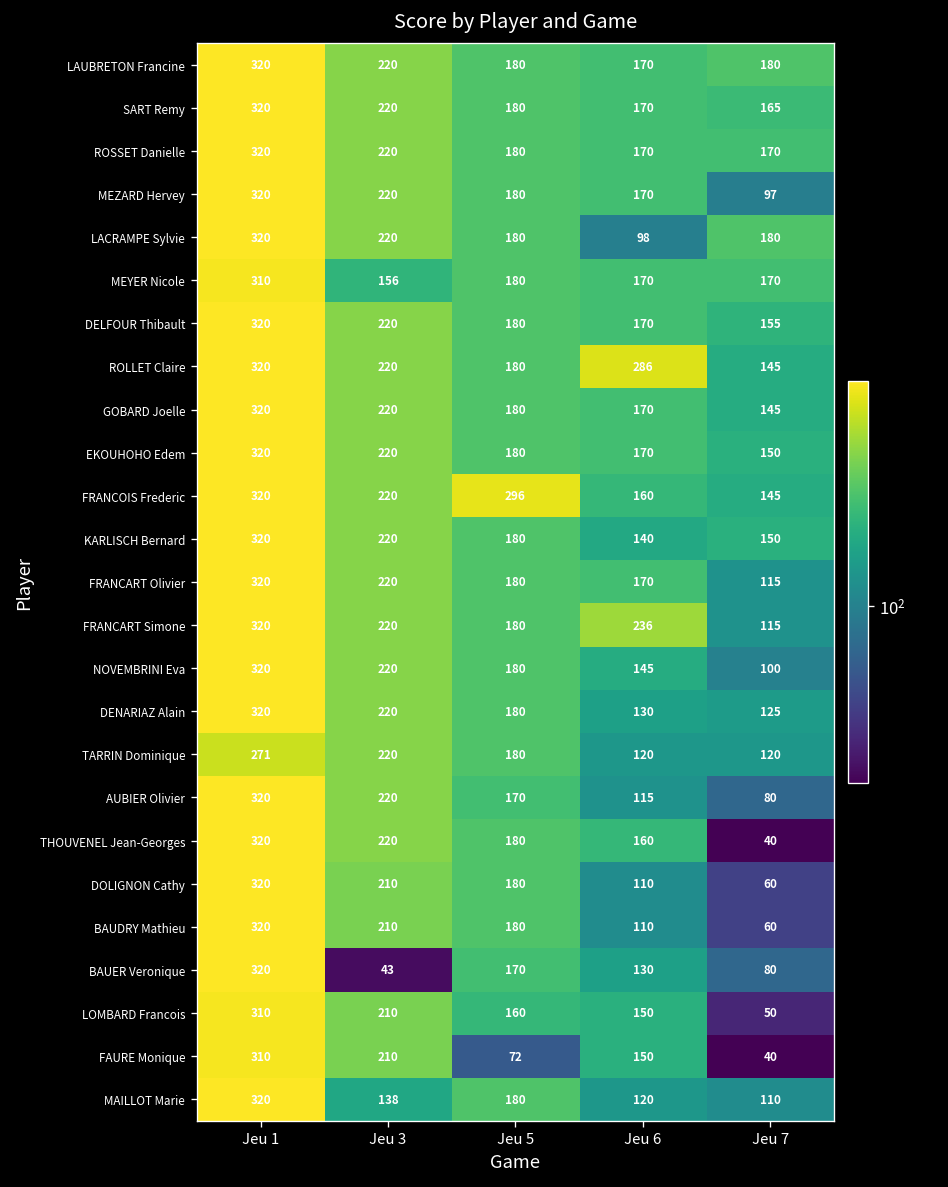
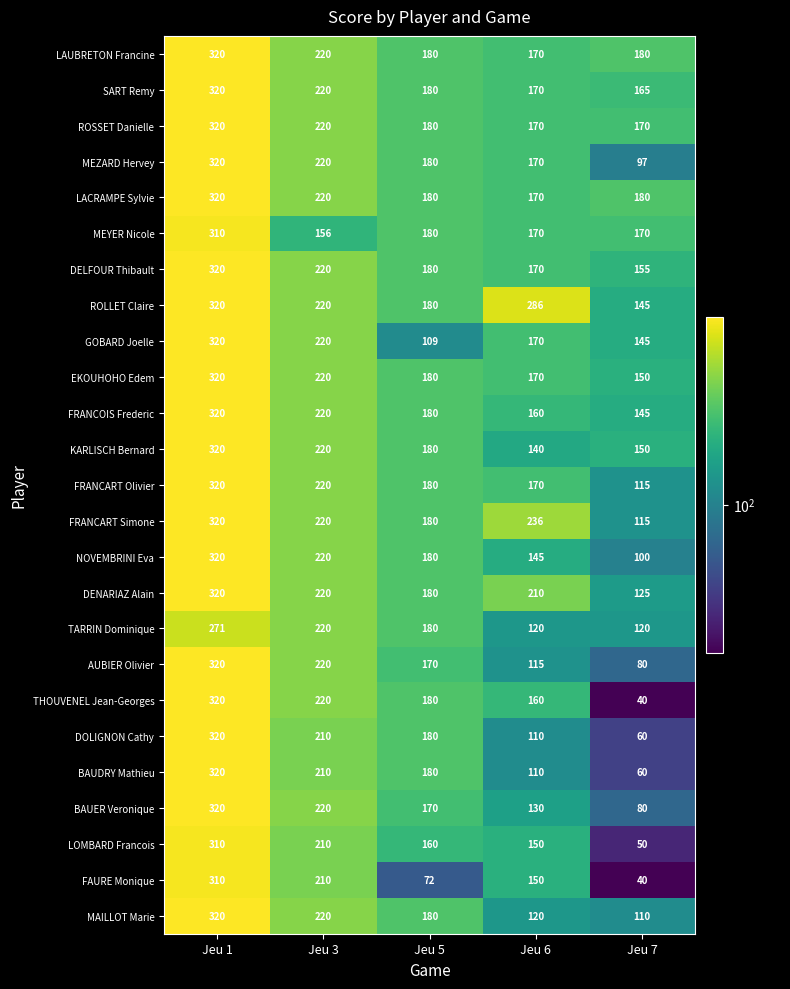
  {
    "LAUBRETON Francine": {
      "Jeu 1": 320,
      "Jeu 3": 220,
      "Jeu 5": 180,
      "Jeu 6": 170,
      "Jeu 7": 180
    },
    "SART Remy": {
      "Jeu 1": 320,
      "Jeu 3": 220,
      "Jeu 5": 180,
      "Jeu 6": 170,
      "Jeu 7": 165
    },
    "ROSSET Danielle": {
      "Jeu 1": 320,
      "Jeu 3": 220,
      "Jeu 5": 180,
      "Jeu 6": 170,
      "Jeu 7": 170
    },
    "MEZARD Hervey": {
      "Jeu 1": 320,
      "Jeu 3": 220,
      "Jeu 5": 180,
      "Jeu 6": 170,
      "Jeu 7": 97
    },
    "LACRAMPE Sylvie": {
      "Jeu 1": 320,
      "Jeu 3": 220,
      "Jeu 5": 180,
-     "Jeu 6": 98,
+     "Jeu 6": 170,
      "Jeu 7": 180
    },
    "MEYER Nicole": {
      "Jeu 1": 310,
      "Jeu 3": 156,
      "Jeu 5": 180,
      "Jeu 6": 170,
      "Jeu 7": 170
    },
    "DELFOUR Thibault": {
      "Jeu 1": 320,
      "Jeu 3": 220,
      "Jeu 5": 180,
      "Jeu 6": 170,
      "Jeu 7": 155
    },
    "ROLLET Claire": {
      "Jeu 1": 320,
      "Jeu 3": 220,
      "Jeu 5": 180,
      "Jeu 6": 286,
      "Jeu 7": 145
    },
    "GOBARD Joelle": {
      "Jeu 1": 320,
      "Jeu 3": 220,
-     "Jeu 5": 180,
+     "Jeu 5": 109,
      "Jeu 6": 170,
      "Jeu 7": 145
    },
    "EKOUHOHO Edem": {
      "Jeu 1": 320,
      "Jeu 3": 220,
      "Jeu 5": 180,
      "Jeu 6": 170,
      "Jeu 7": 150
    },
    "FRANCOIS Frederic": {
      "Jeu 1": 320,
      "Jeu 3": 220,
-     "Jeu 5": 296,
+     "Jeu 5": 180,
      "Jeu 6": 160,
      "Jeu 7": 145
    },
    "KARLISCH Bernard": {
      "Jeu 1": 320,
      "Jeu 3": 220,
      "Jeu 5": 180,
      "Jeu 6": 140,
      "Jeu 7": 150
    },
    "FRANCART Olivier": {
      "Jeu 1": 320,
      "Jeu 3": 220,
      "Jeu 5": 180,
      "Jeu 6": 170,
      "Jeu 7": 115
    },
    "FRANCART Simone": {
      "Jeu 1": 320,
      "Jeu 3": 220,
      "Jeu 5": 180,
      "Jeu 6": 236,
      "Jeu 7": 115
    },
    "NOVEMBRINI Eva": {
      "Jeu 1": 320,
      "Jeu 3": 220,
      "Jeu 5": 180,
      "Jeu 6": 145,
      "Jeu 7": 100
    },
    "DENARIAZ Alain": {
      "Jeu 1": 320,
      "Jeu 3": 220,
      "Jeu 5": 180,
-     "Jeu 6": 130,
+     "Jeu 6": 210,
      "Jeu 7": 125
    },
    "TARRIN Dominique": {
      "Jeu 1": 271,
      "Jeu 3": 220,
      "Jeu 5": 180,
      "Jeu 6": 120,
      "Jeu 7": 120
    },
    "AUBIER Olivier": {
      "Jeu 1": 320,
      "Jeu 3": 220,
      "Jeu 5": 170,
      "Jeu 6": 115,
      "Jeu 7": 80
    },
    "THOUVENEL Jean-Georges": {
      "Jeu 1": 320,
      "Jeu 3": 220,
      "Jeu 5": 180,
      "Jeu 6": 160,
      "Jeu 7": 40
    },
    "DOLIGNON Cathy": {
      "Jeu 1": 320,
      "Jeu 3": 210,
      "Jeu 5": 180,
      "Jeu 6": 110,
      "Jeu 7": 60
    },
    "BAUDRY Mathieu": {
      "Jeu 1": 320,
      "Jeu 3": 210,
      "Jeu 5": 180,
      "Jeu 6": 110,
      "Jeu 7": 60
    },
    "BAUER Veronique": {
      "Jeu 1": 320,
-     "Jeu 3": 43,
+     "Jeu 3": 220,
      "Jeu 5": 170,
      "Jeu 6": 130,
      "Jeu 7": 80
    },
    "LOMBARD Francois": {
      "Jeu 1": 310,
      "Jeu 3": 210,
      "Jeu 5": 160,
      "Jeu 6": 150,
      "Jeu 7": 50
    },
    "FAURE Monique": {
      "Jeu 1": 310,
      "Jeu 3": 210,
      "Jeu 5": 72,
      "Jeu 6": 150,
      "Jeu 7": 40
    },
    "MAILLOT Marie": {
      "Jeu 1": 320,
-     "Jeu 3": 138,
+     "Jeu 3": 220,
      "Jeu 5": 180,
      "Jeu 6": 120,
      "Jeu 7": 110
    }
  }
